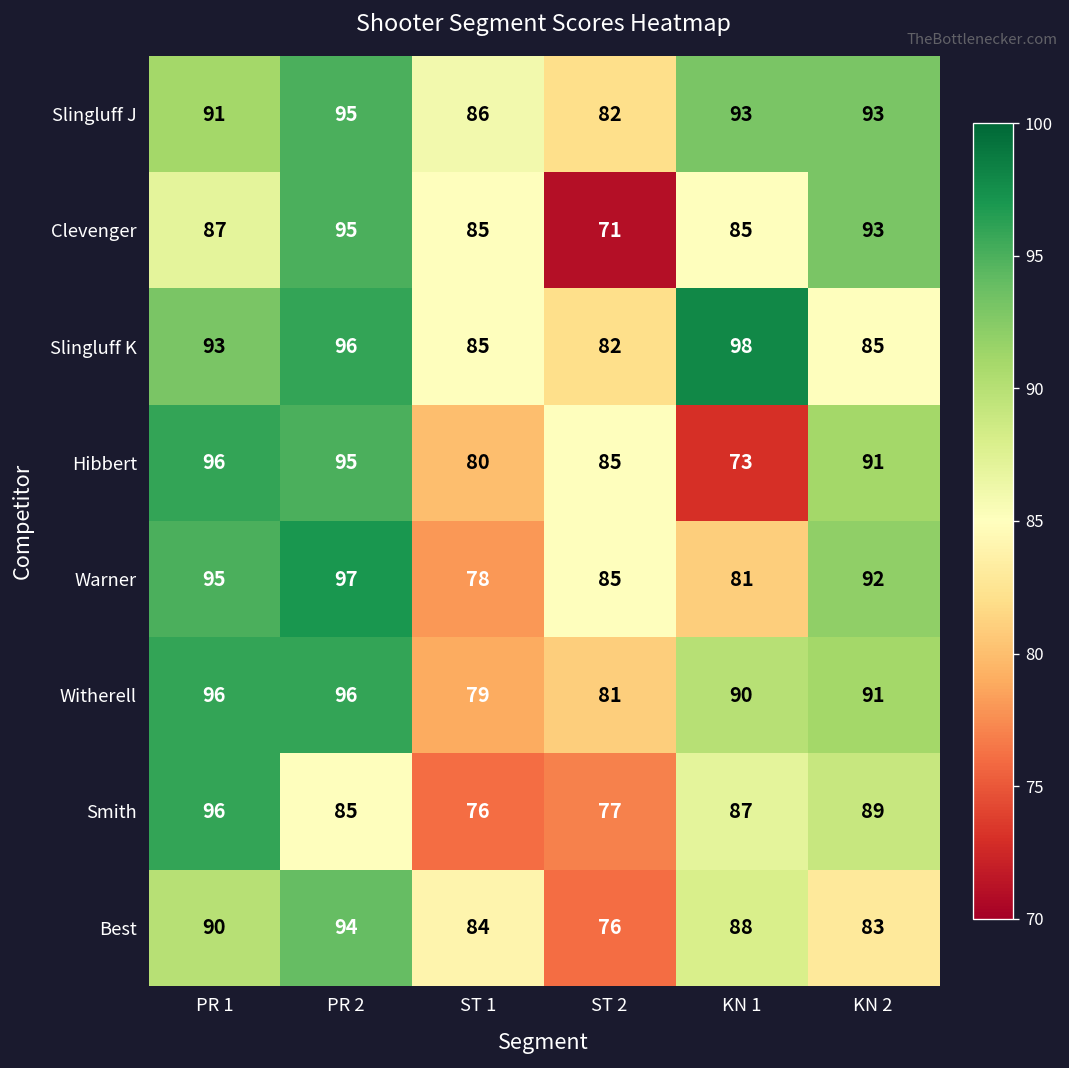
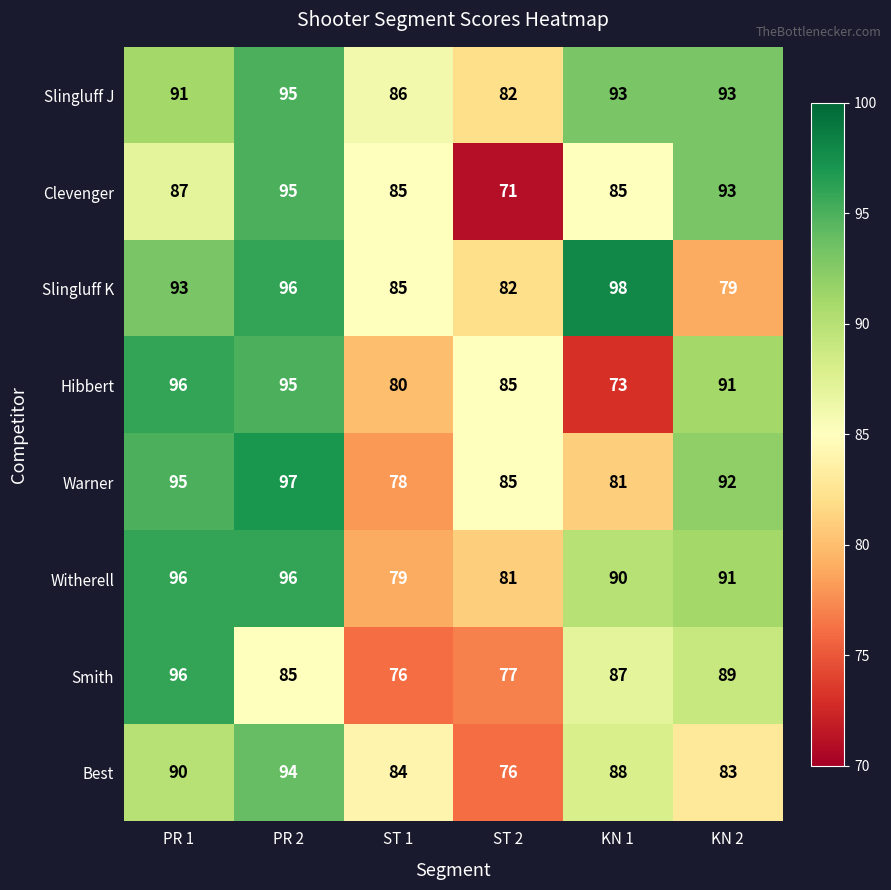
  {
    "Slingluff J": {
      "PR 1": 91,
      "PR 2": 95,
      "ST 1": 86,
      "ST 2": 82,
      "KN 1": 93,
      "KN 2": 93
    },
    "Clevenger": {
      "PR 1": 87,
      "PR 2": 95,
      "ST 1": 85,
      "ST 2": 71,
      "KN 1": 85,
      "KN 2": 93
    },
    "Slingluff K": {
      "PR 1": 93,
      "PR 2": 96,
      "ST 1": 85,
      "ST 2": 82,
      "KN 1": 98,
-     "KN 2": 85
+     "KN 2": 79
    },
    "Hibbert": {
      "PR 1": 96,
      "PR 2": 95,
      "ST 1": 80,
      "ST 2": 85,
      "KN 1": 73,
      "KN 2": 91
    },
    "Warner": {
      "PR 1": 95,
      "PR 2": 97,
      "ST 1": 78,
      "ST 2": 85,
      "KN 1": 81,
      "KN 2": 92
    },
    "Witherell": {
      "PR 1": 96,
      "PR 2": 96,
      "ST 1": 79,
      "ST 2": 81,
      "KN 1": 90,
      "KN 2": 91
    },
    "Smith": {
      "PR 1": 96,
      "PR 2": 85,
      "ST 1": 76,
      "ST 2": 77,
      "KN 1": 87,
      "KN 2": 89
    },
    "Best": {
      "PR 1": 90,
      "PR 2": 94,
      "ST 1": 84,
      "ST 2": 76,
      "KN 1": 88,
      "KN 2": 83
    }
  }
